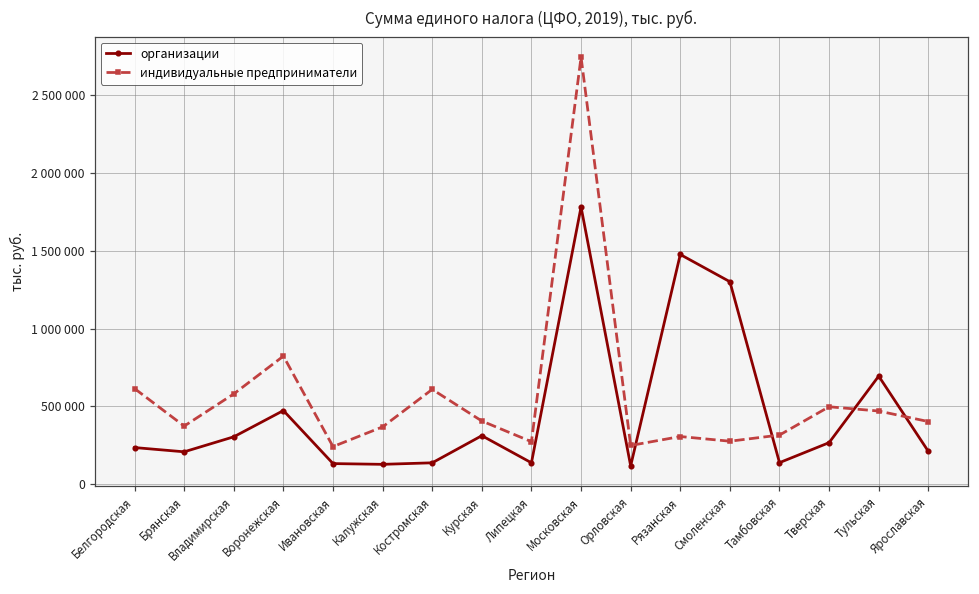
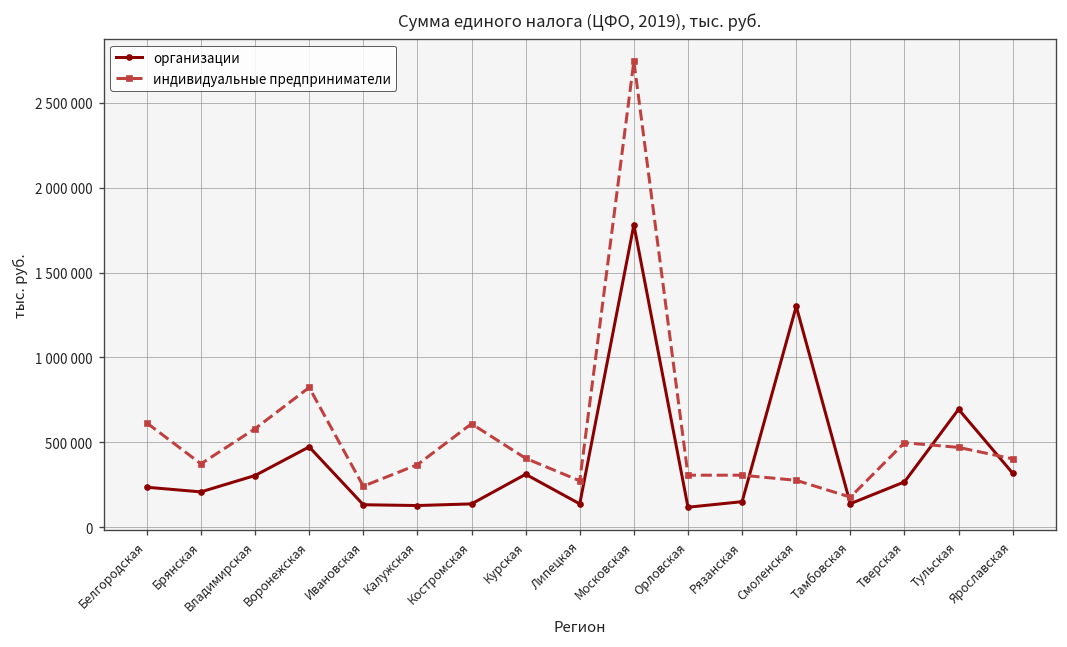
  {
    "организации": {
      "Белгородская": 240000,
      "Брянская": 210000,
      "Владимирская": 300000,
      "Воронежская": 470000,
      "Ивановская": 130000,
      "Калужская": 130000,
      "Костромская": 140000,
      "Курская": 310000,
      "Липецкая": 140000,
      "Московская": 1780000,
      "Орловская": 120000,
-     "Рязанская": 1480000,
+     "Рязанская": 150000,
      "Смоленская": 1300000,
      "Тамбовская": 140000,
      "Тверская": 270000,
      "Тульская": 690000,
-     "Ярославская": 210000
+     "Ярославская": 320000
    },
    "индивидуальные предприниматели": {
      "Белгородская": 610000,
      "Брянская": 370000,
      "Владимирская": 580000,
      "Воронежская": 820000,
      "Ивановская": 240000,
      "Калужская": 370000,
      "Костромская": 610000,
      "Курская": 410000,
      "Липецкая": 270000,
      "Московская": 2750000,
-     "Орловская": 250000,
+     "Орловская": 310000,
      "Рязанская": 310000,
      "Смоленская": 280000,
-     "Тамбовская": 320000,
+     "Тамбовская": 180000,
      "Тверская": 500000,
      "Тульская": 470000,
      "Ярославская": 400000
    }
  }
